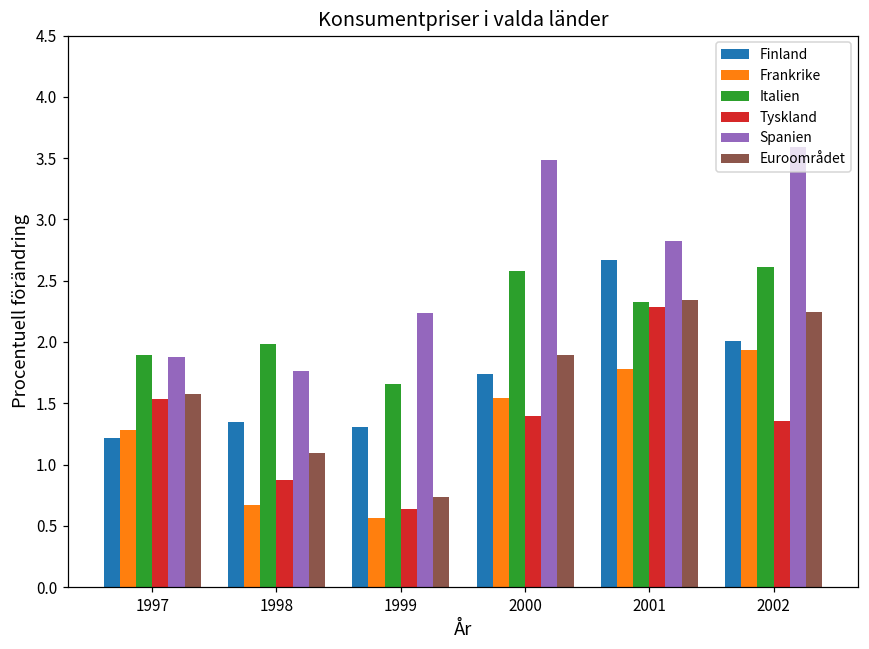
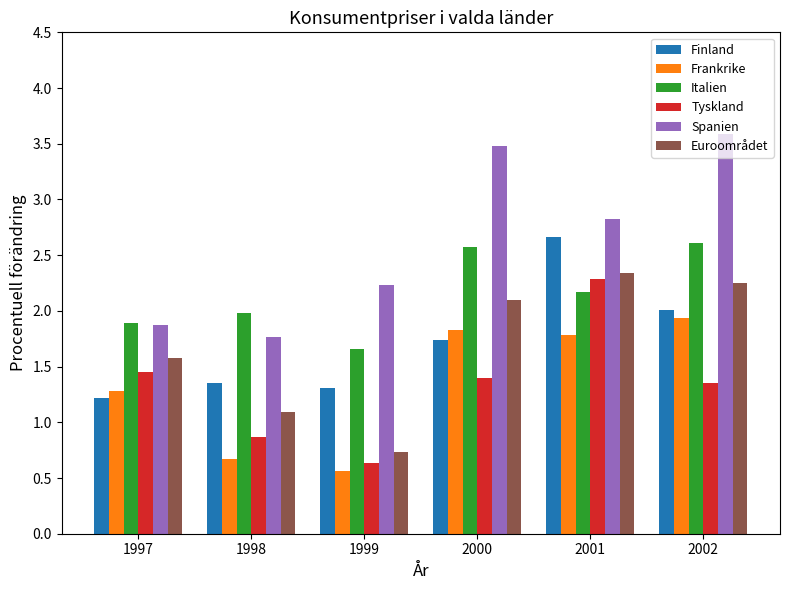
  {
    "Finland": {
      "1997": 1.22,
      "1998": 1.35,
      "1999": 1.31,
      "2000": 1.74,
      "2001": 2.66,
      "2002": 2.01
    },
    "Frankrike": {
      "1997": 1.28,
      "1998": 0.67,
      "1999": 0.56,
-     "2000": 1.54,
+     "2000": 1.83,
      "2001": 1.78,
      "2002": 1.94
    },
    "Italien": {
      "1997": 1.90,
      "1998": 1.98,
      "1999": 1.66,
      "2000": 2.58,
-     "2001": 2.32,
+     "2001": 2.17,
      "2002": 2.61
    },
    "Tyskland": {
-     "1997": 1.53,
+     "1997": 1.45,
      "1998": 0.87,
      "1999": 0.64,
      "2000": 1.40,
      "2001": 2.28,
      "2002": 1.35
    },
    "Spanien": {
      "1997": 1.88,
      "1998": 1.76,
      "1999": 2.24,
      "2000": 3.48,
      "2001": 2.83
    },
    "Euroområdet": {
      "1997": 1.57,
      "1998": 1.09,
      "1999": 0.73,
-     "2000": 1.89,
+     "2000": 2.10,
      "2001": 2.34,
      "2002": 2.25
    }
  }
